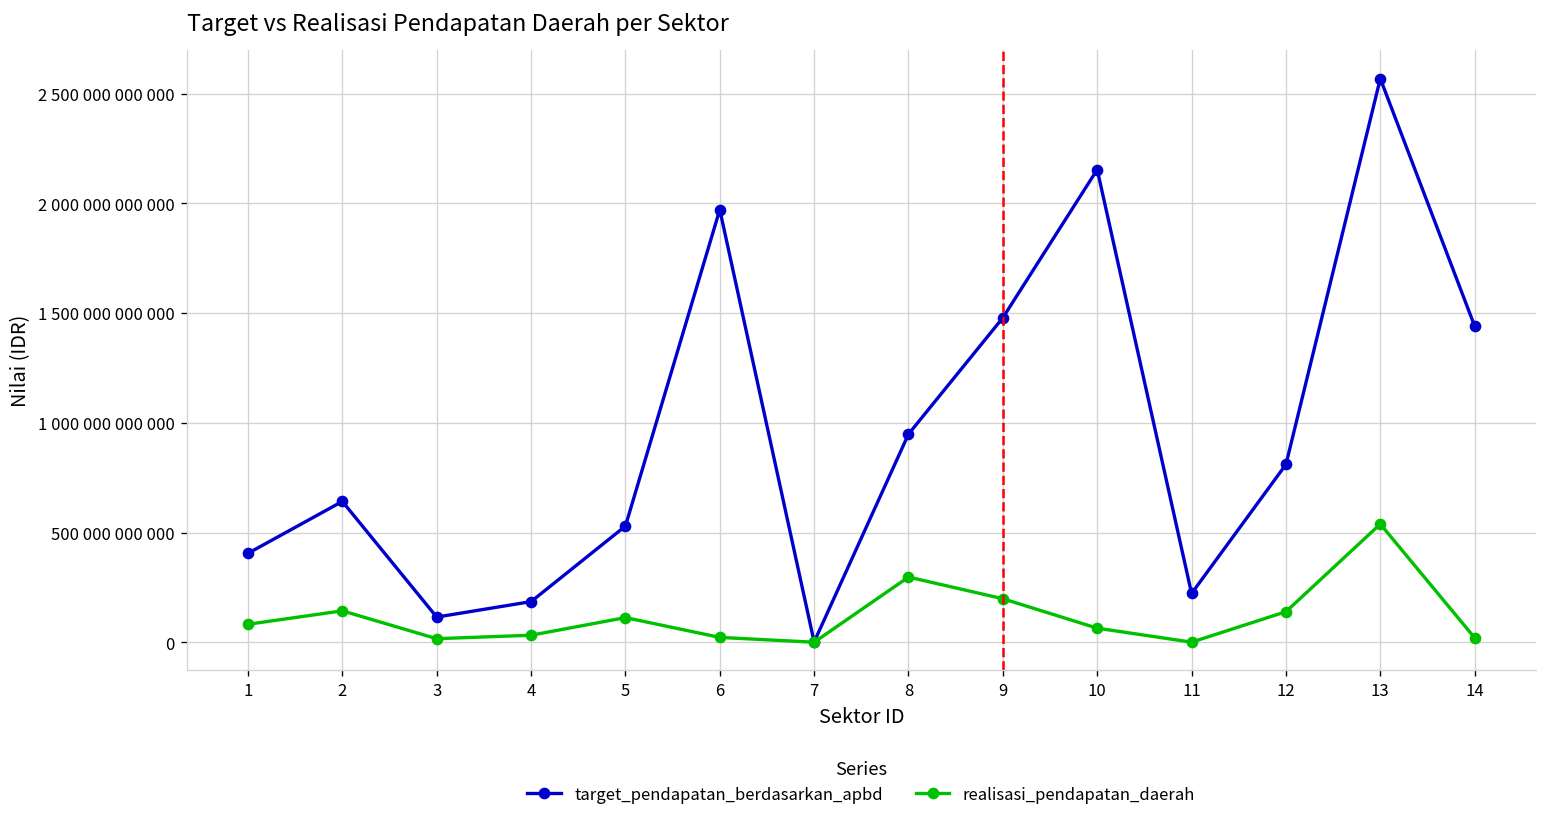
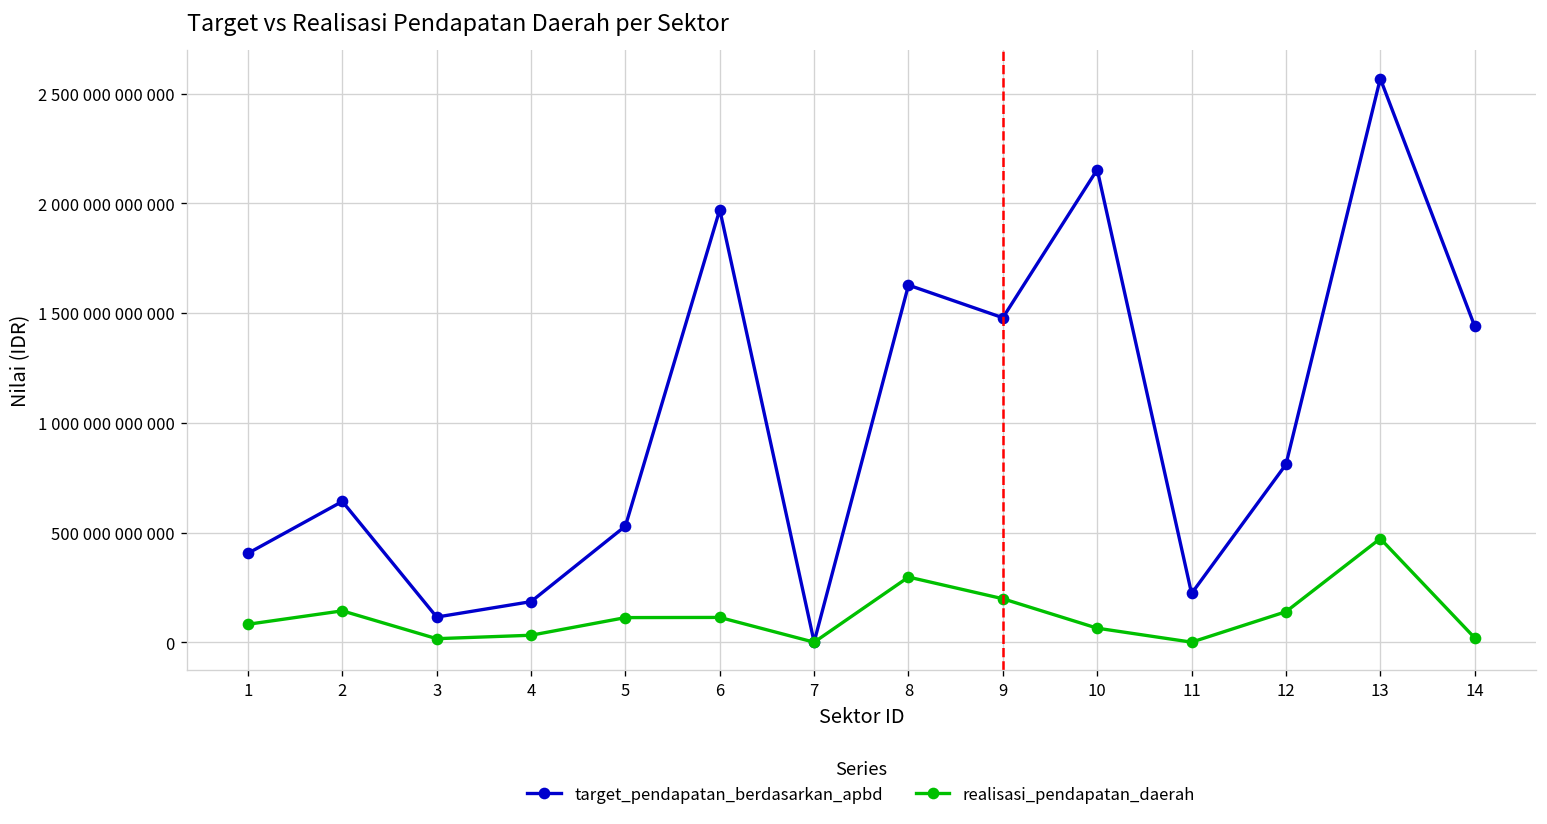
  {
    "target_pendapatan_berdasarkan_apbd": {
      "1": 410000000000,
      "2": 640000000000,
      "3": 110000000000,
      "4": 190000000000,
      "5": 530000000000,
      "6": 1970000000000,
-     "8": 950000000000,
+     "8": 1630000000000,
      "9": 1480000000000,
      "10": 2150000000000,
      "11": 220000000000,
      "12": 810000000000,
      "13": 2570000000000,
      "14": 1440000000000
    },
    "realisasi_pendapatan_daerah": {
      "1": 80000000000,
      "2": 140000000000,
      "3": 20000000000,
      "4": 30000000000,
      "5": 110000000000,
-     "6": 20000000000,
+     "6": 110000000000,
      "8": 300000000000,
      "9": 200000000000,
      "10": 60000000000,
      "11": 0,
      "12": 140000000000,
-     "13": 540000000000,
+     "13": 470000000000,
      "14": 20000000000
    }
  }
